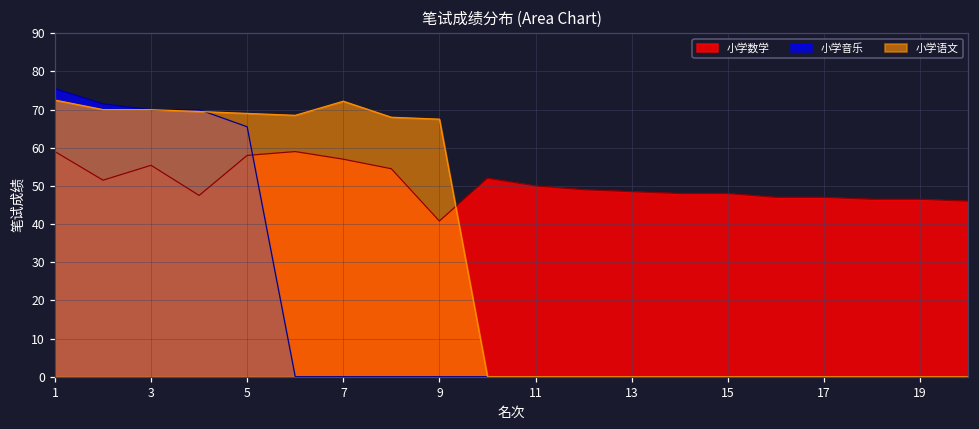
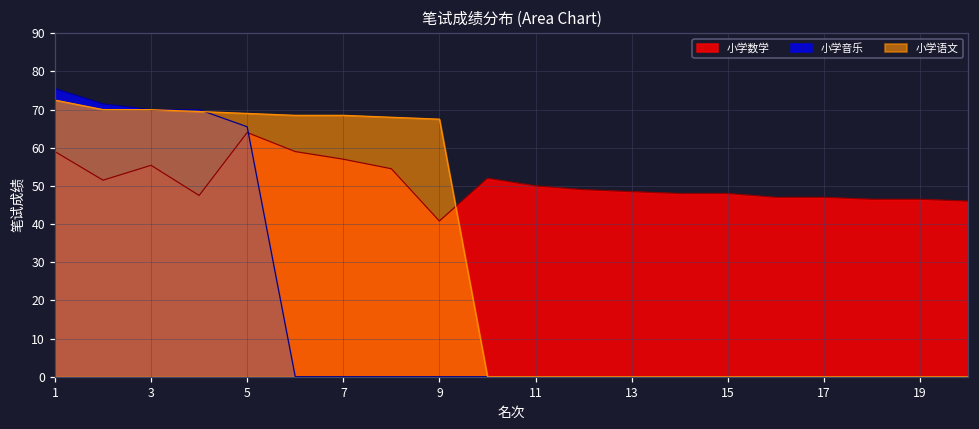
  {
    "小学数学": {
      "1": 59,
      "3": 55,
-     "5": 58,
+     "5": 64,
      "7": 57,
      "9": 41,
      "11": 50,
      "13": 49,
      "15": 48,
      "17": 47,
      "19": 47
    },
    "小学音乐": {
      "1": 76,
      "5": 66,
      "7": 0,
      "9": 0
    },
    "小学语文": {
      "1": 73,
      "5": 69,
-     "7": 72,
+     "7": 69,
      "9": 68
    }
  }
